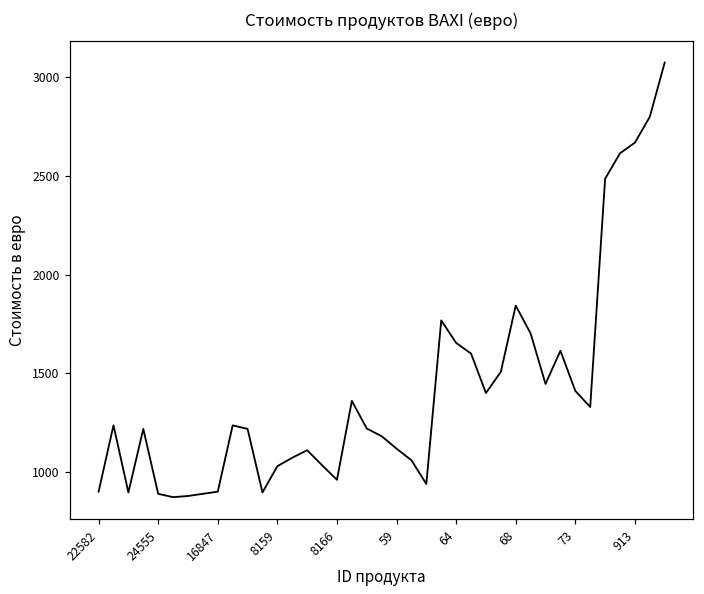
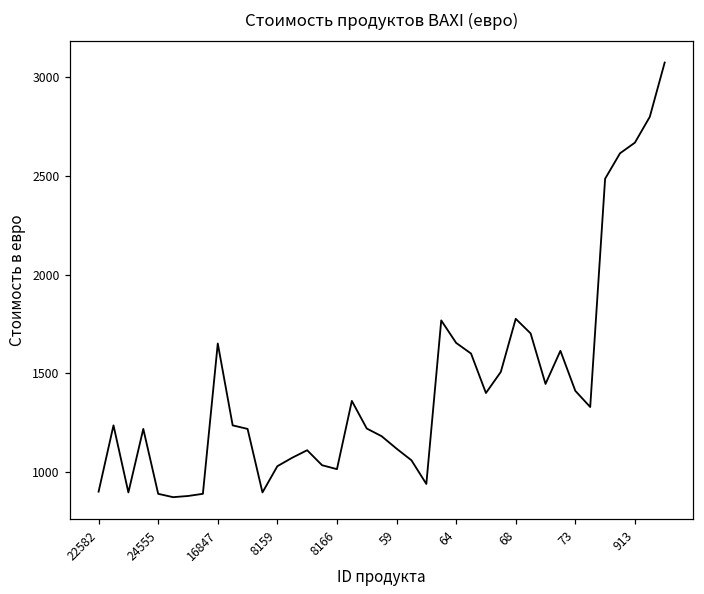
  {
    "22582": 900,
    "24555": 890,
-   "16847": 900,
+   "16847": 1650,
    "8159": 1030,
-   "8166": 960,
+   "8166": 1010,
    "59": 1120,
    "64": 1650,
-   "68": 1840,
+   "68": 1780,
    "73": 1410,
    "913": 2670
  }
